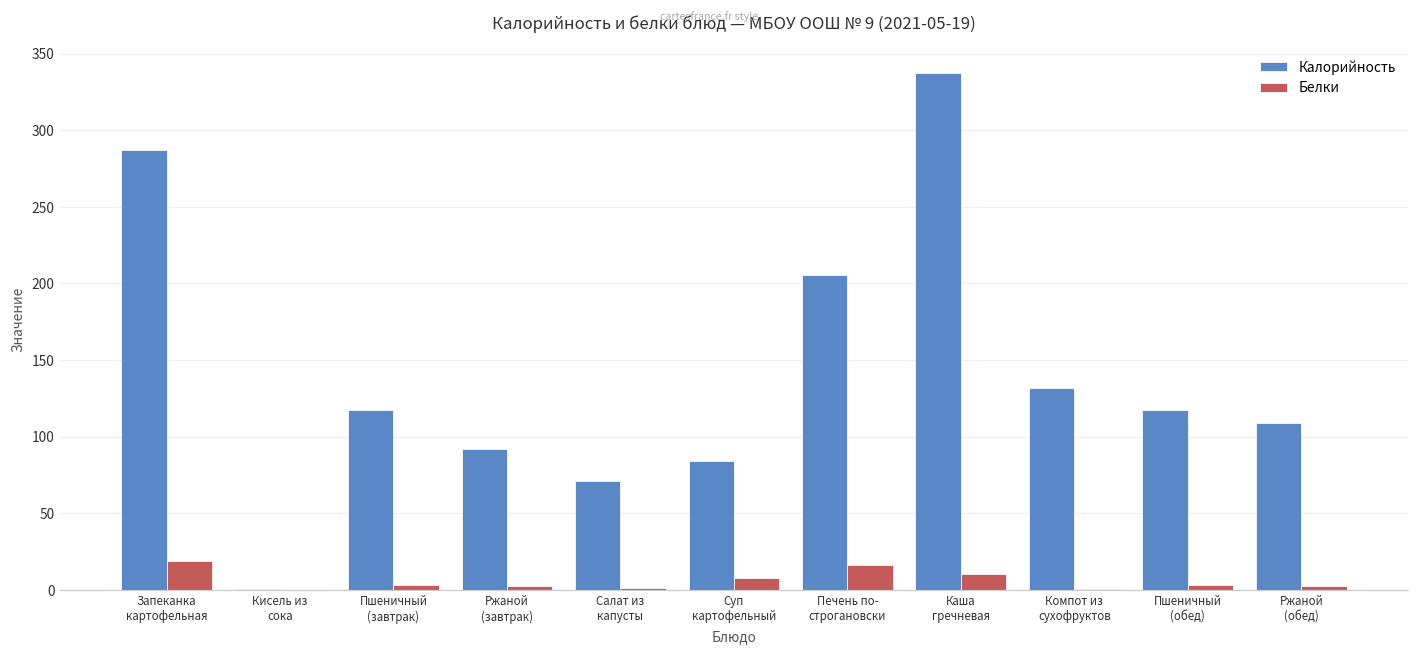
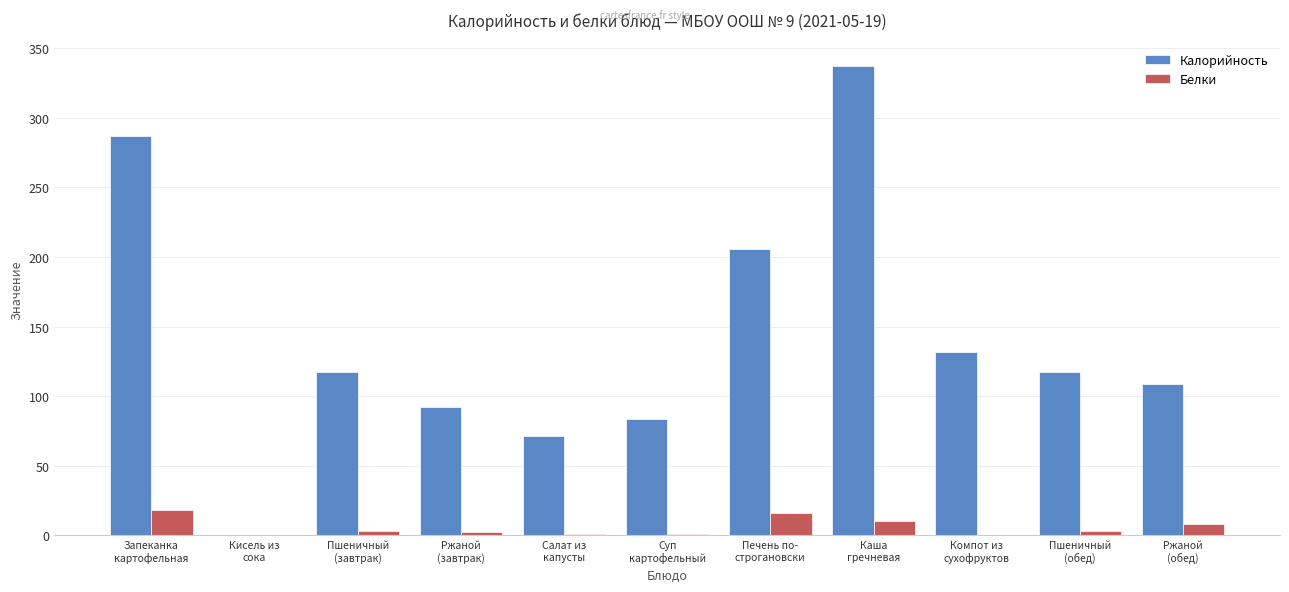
  {
    "Калорийность": {
      "Запеканка картофельная": 287,
      "Пшеничный (завтрак)": 118,
      "Ржаной (завтрак)": 92,
      "Салат из капусты": 71,
      "Суп картофельный": 84,
      "Печень по- строгановски": 205,
      "Каша гречневая": 337,
      "Компот из сухофруктов": 131,
      "Пшеничный (обед)": 118,
      "Ржаной (обед)": 109
    },
    "Белки": {
      "Запеканка картофельная": 19,
      "Кисель из сока": 0,
      "Пшеничный (завтрак)": 3,
      "Ржаной (завтрак)": 2,
-     "Суп картофельный": 8,
+     "Суп картофельный": 1,
      "Печень по- строгановски": 16,
      "Каша гречневая": 11,
      "Пшеничный (обед)": 3,
-     "Ржаной (обед)": 2
+     "Ржаной (обед)": 8
    }
  }
